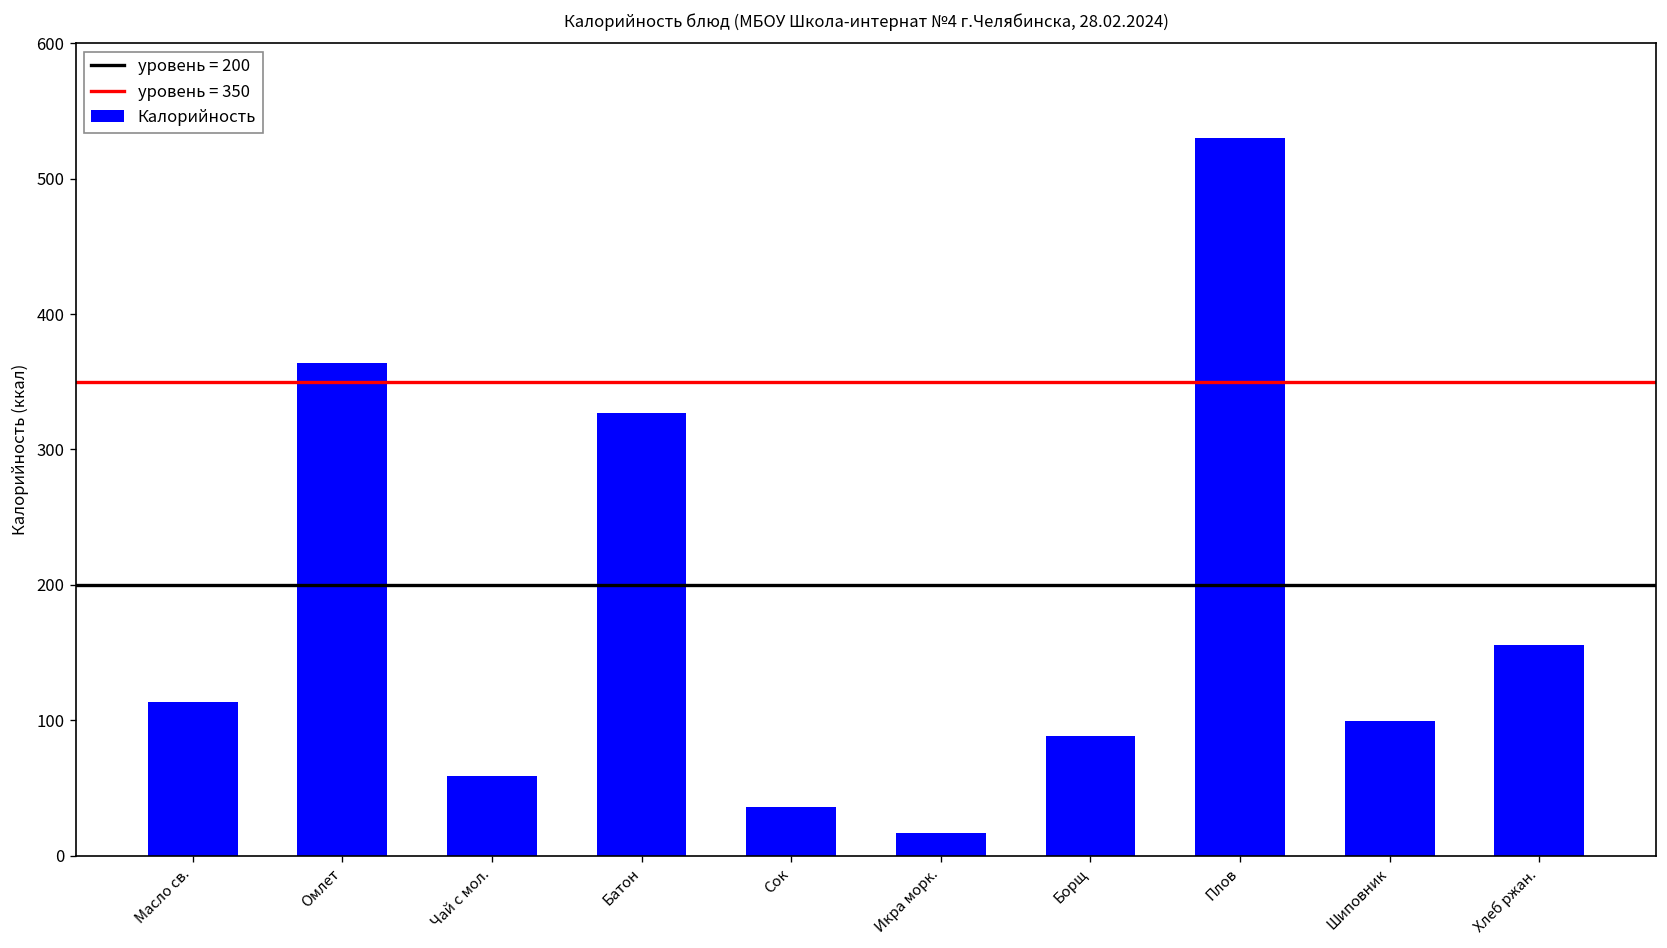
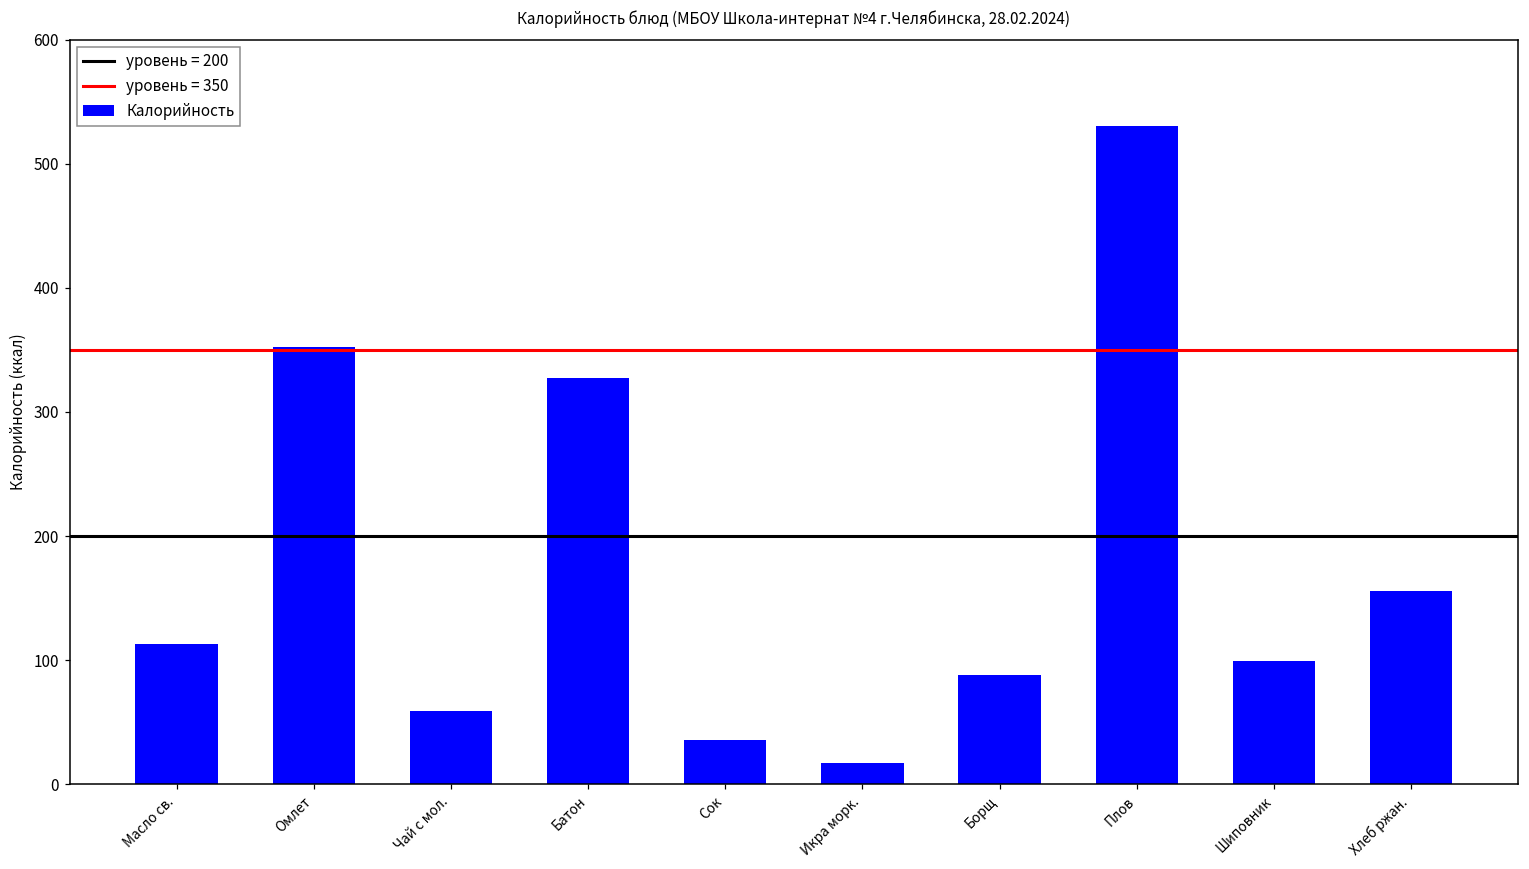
  {
    "Масло св.": 113,
-   "Омлет": 364,
+   "Омлет": 353,
    "Чай с мол.": 59,
    "Батон": 327,
    "Сок": 36,
    "Икра морк.": 17,
    "Борщ": 88,
    "Плов": 530,
    "Шиповник": 99,
    "Хлеб ржан.": 156
  }
